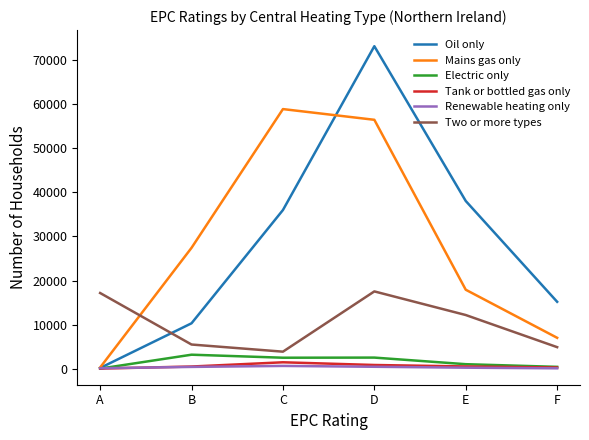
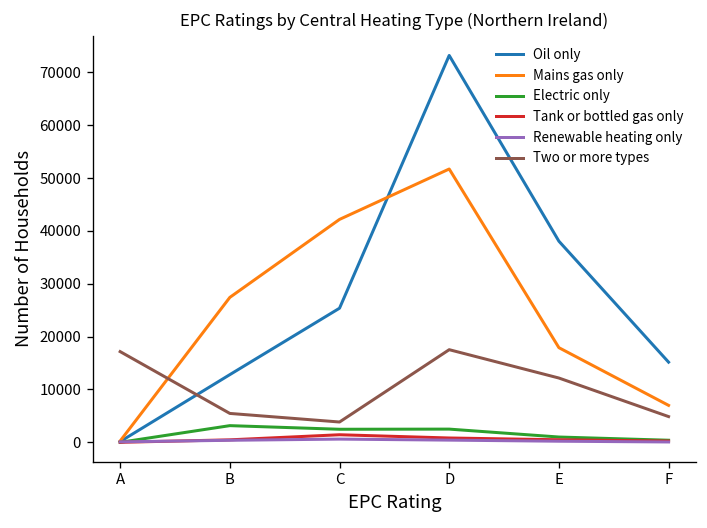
  {
    "Oil only": {
-     "B": 10000,
-     "C": 36000,
+     "B": 13000,
+     "C": 25000,
      "D": 73000,
      "E": 38000,
      "F": 15000
    },
    "Mains gas only": {
      "B": 27000,
-     "C": 59000,
-     "D": 56000,
+     "C": 42000,
+     "D": 52000,
      "E": 18000,
      "F": 7000
    },
    "Electric only": {
      "B": 3000,
      "C": 2000,
      "D": 3000
    },
    "Tank or bottled gas only": {
      "C": 1000
    },
    "Renewable heating only": {
      "C": 1000
    },
    "Two or more types": {
      "A": 17000,
      "B": 5000,
      "C": 4000,
      "D": 18000,
      "E": 12000,
      "F": 5000
    }
  }
